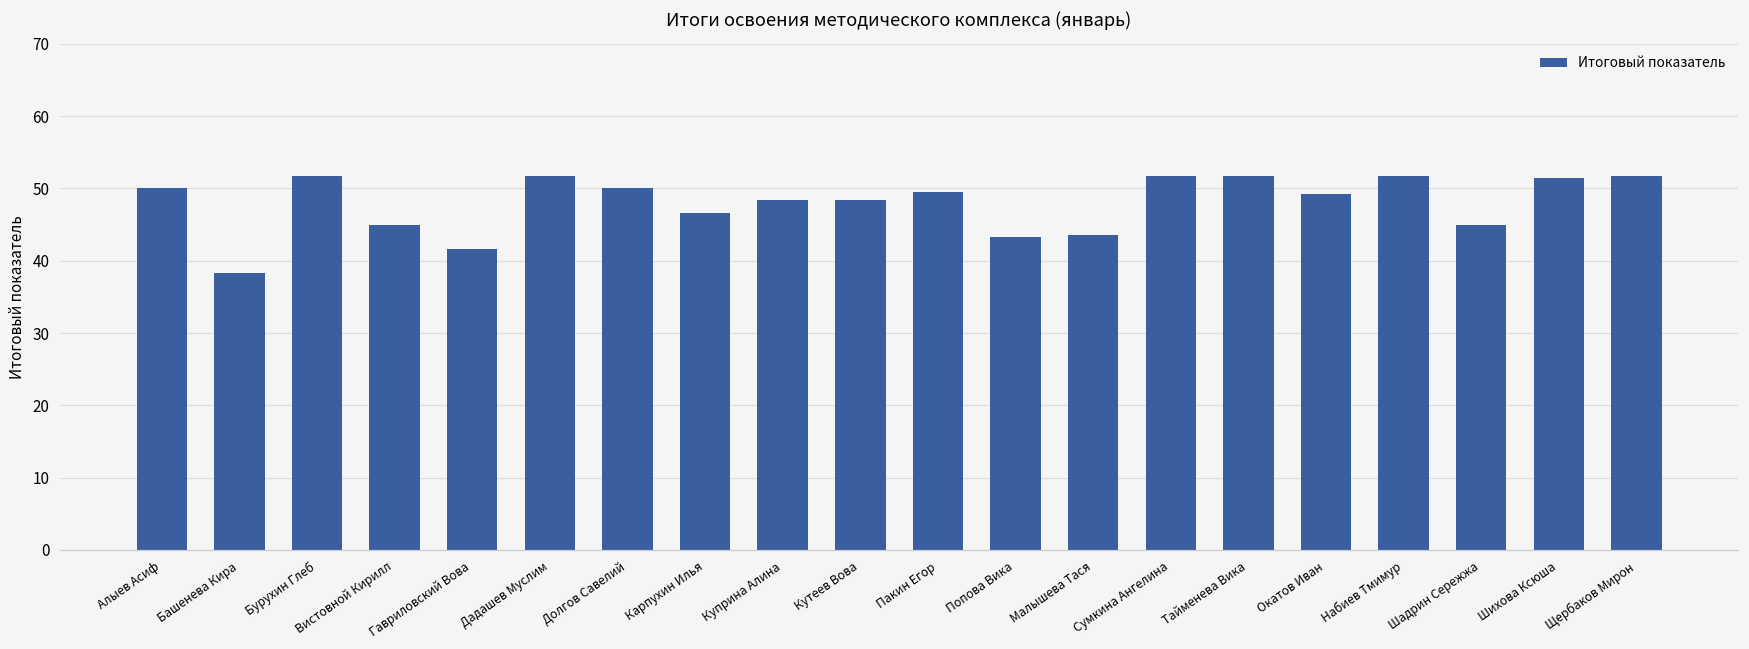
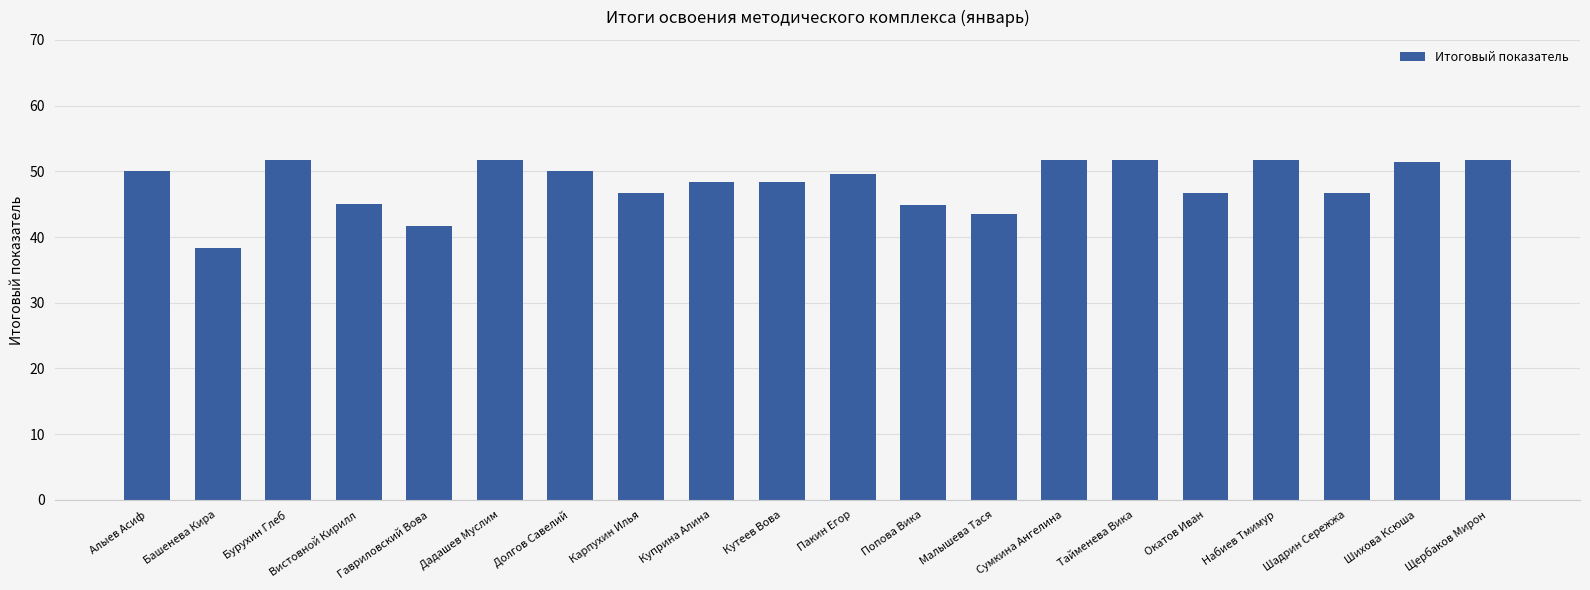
  {
    "Алыев Асиф": 50,
    "Башенева Кира": 38,
    "Бурухин Глеб": 52,
    "Вистовной Кирилл": 45,
    "Гавриловский Вова": 42,
    "Дадашев Муслим": 52,
    "Долгов Савелий": 50,
    "Карпухин Илья": 47,
    "Куприна Алина": 48,
    "Кутеев Вова": 48,
    "Пакин Егор": 50,
-   "Попова Вика": 43,
+   "Попова Вика": 45,
    "Малышева Тася": 44,
    "Сумкина Ангелина": 52,
    "Тайменева Вика": 52,
-   "Окатов Иван": 49,
+   "Окатов Иван": 47,
    "Набиев Тмимур": 52,
-   "Шадрин Сережжа": 45,
+   "Шадрин Сережжа": 47,
    "Шихова Ксюша": 51,
    "Щербаков Мирон": 52
  }
